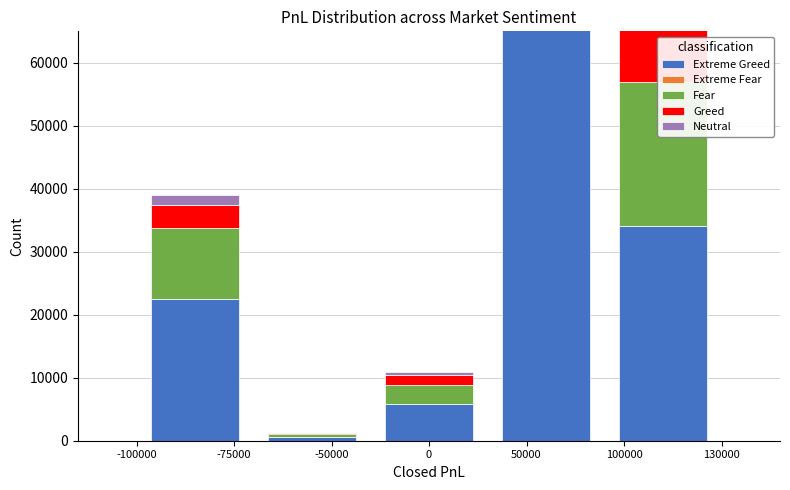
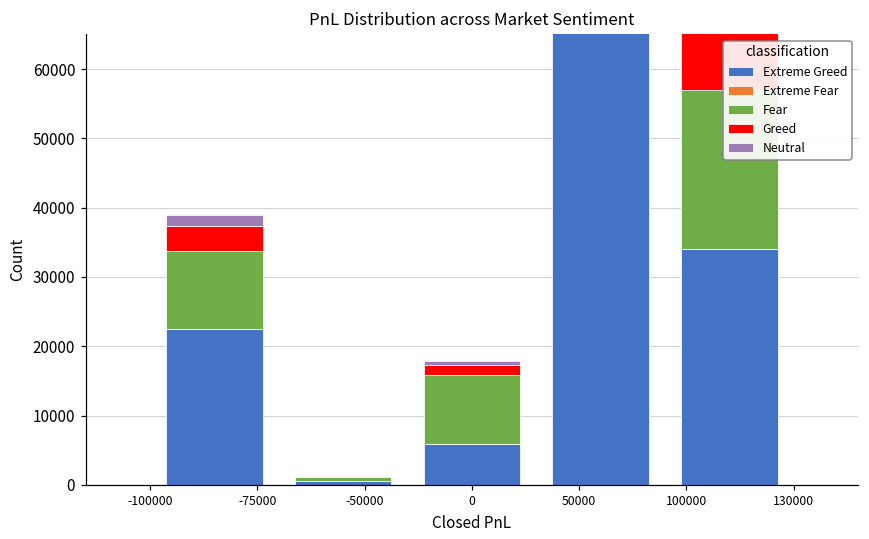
  {
    "Fear": {
-     "0": 3000
+     "0": 10000
    },
    "Greed": {
      "0": 1000
    },
    "Neutral": {
      "0": 1000
    }
  }
